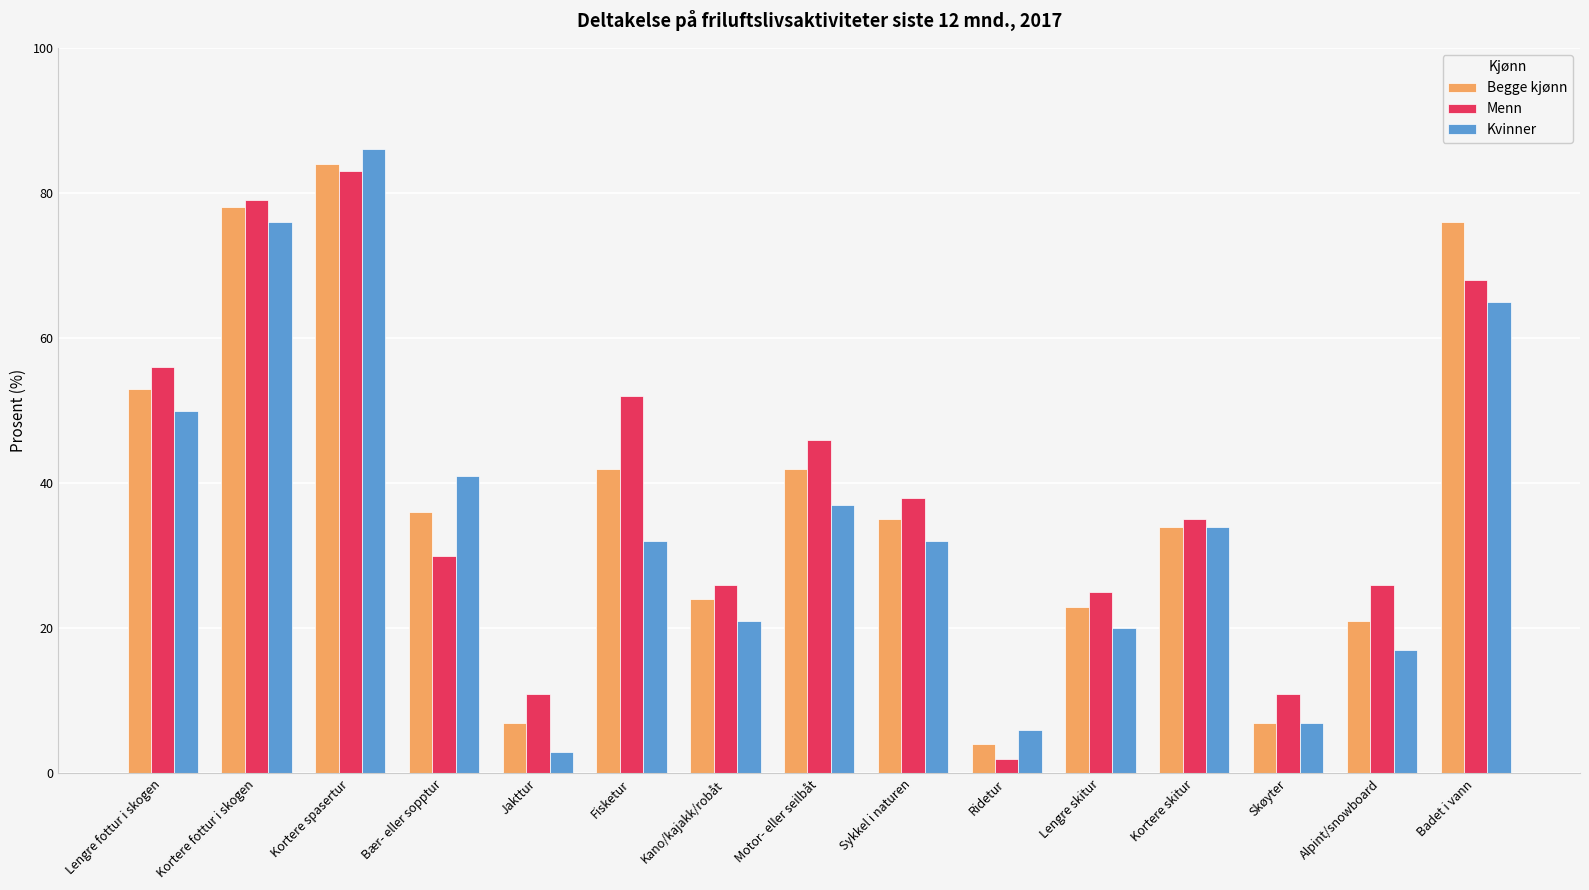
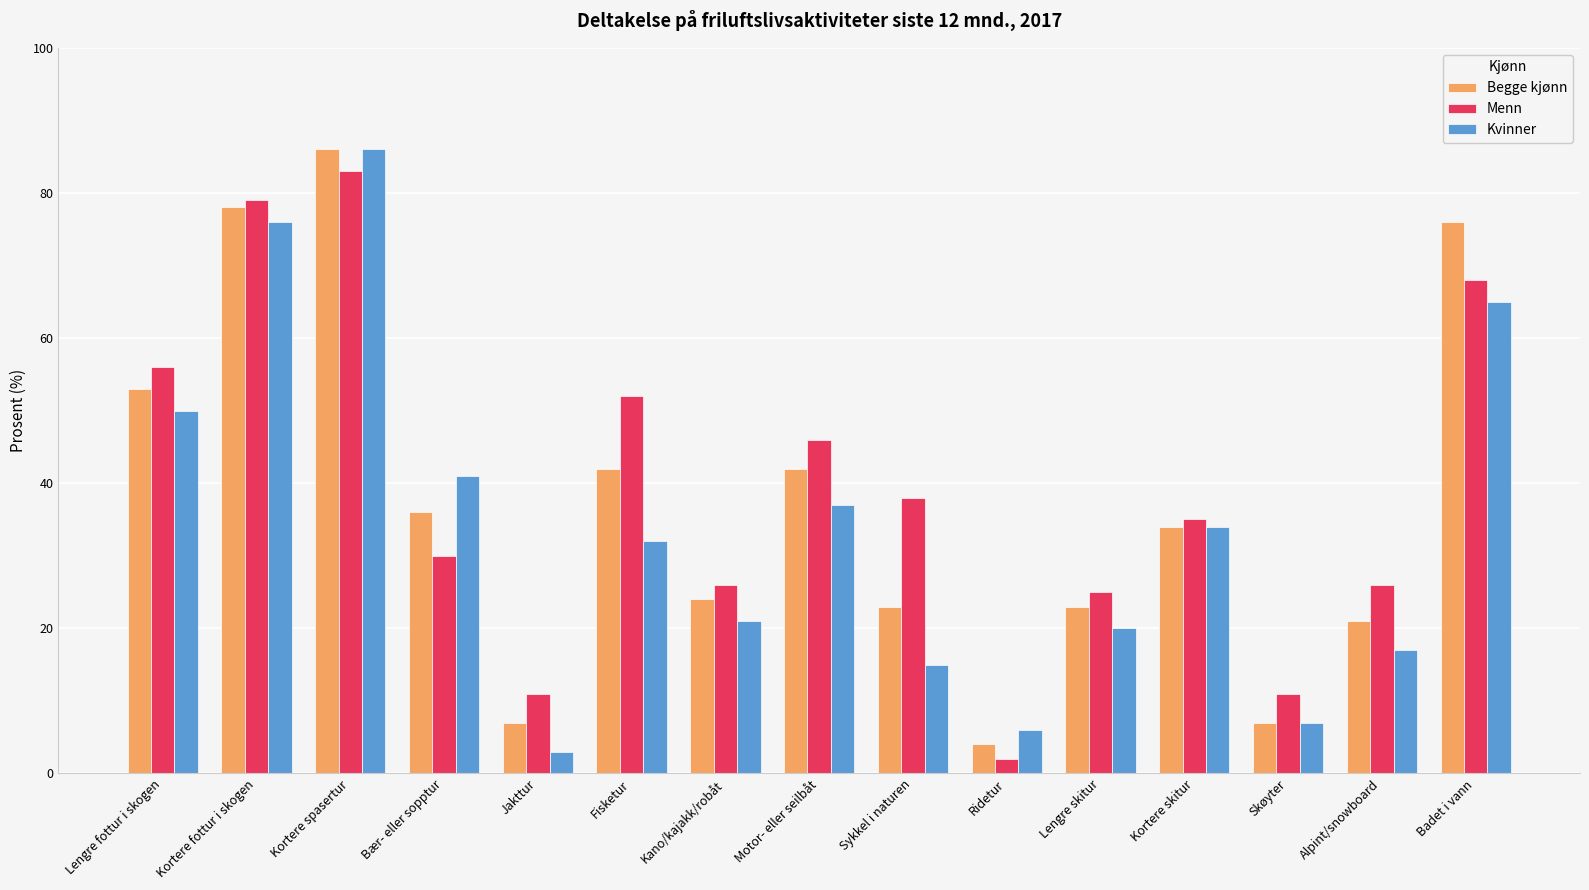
  {
    "Begge kjønn": {
      "Lengre fottur i skogen": 53,
      "Kortere fottur i skogen": 78,
-     "Kortere spasertur": 84,
+     "Kortere spasertur": 86,
      "Bær- eller sopptur": 36,
      "Jakttur": 7,
      "Fisketur": 42,
      "Kano/kajakk/robåt": 24,
      "Motor- eller seilbåt": 42,
-     "Sykkel i naturen": 35,
+     "Sykkel i naturen": 23,
      "Ridetur": 4,
      "Lengre skitur": 23,
      "Kortere skitur": 34,
      "Skøyter": 7,
      "Alpint/snowboard": 21,
      "Badet i vann": 76
    },
    "Menn": {
      "Lengre fottur i skogen": 56,
      "Kortere fottur i skogen": 79,
      "Kortere spasertur": 83,
      "Bær- eller sopptur": 30,
      "Jakttur": 11,
      "Fisketur": 52,
      "Kano/kajakk/robåt": 26,
      "Motor- eller seilbåt": 46,
      "Sykkel i naturen": 38,
      "Ridetur": 2,
      "Lengre skitur": 25,
      "Kortere skitur": 35,
      "Skøyter": 11,
      "Alpint/snowboard": 26,
      "Badet i vann": 68
    },
    "Kvinner": {
      "Lengre fottur i skogen": 50,
      "Kortere fottur i skogen": 76,
      "Kortere spasertur": 86,
      "Bær- eller sopptur": 41,
      "Jakttur": 3,
      "Fisketur": 32,
      "Kano/kajakk/robåt": 21,
      "Motor- eller seilbåt": 37,
-     "Sykkel i naturen": 32,
+     "Sykkel i naturen": 15,
      "Ridetur": 6,
      "Lengre skitur": 20,
      "Kortere skitur": 34,
      "Skøyter": 7,
      "Alpint/snowboard": 17,
      "Badet i vann": 65
    }
  }
